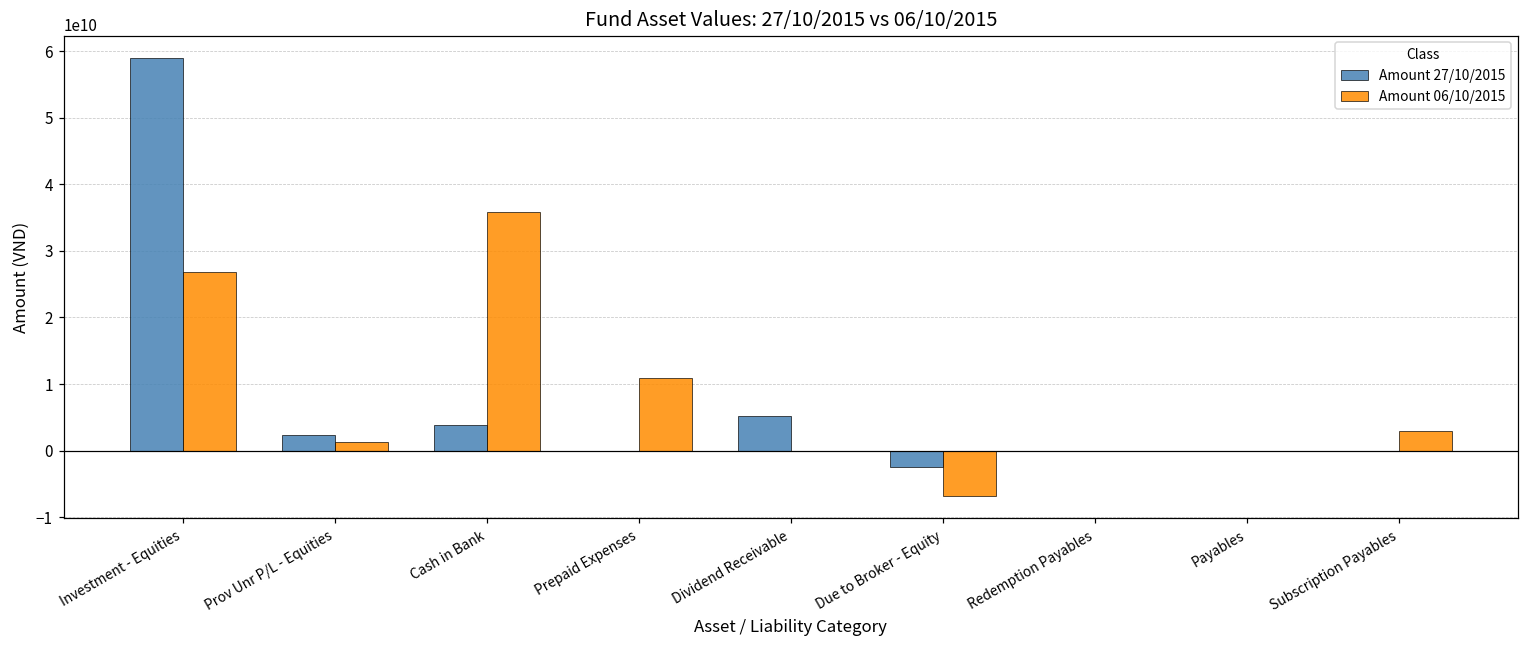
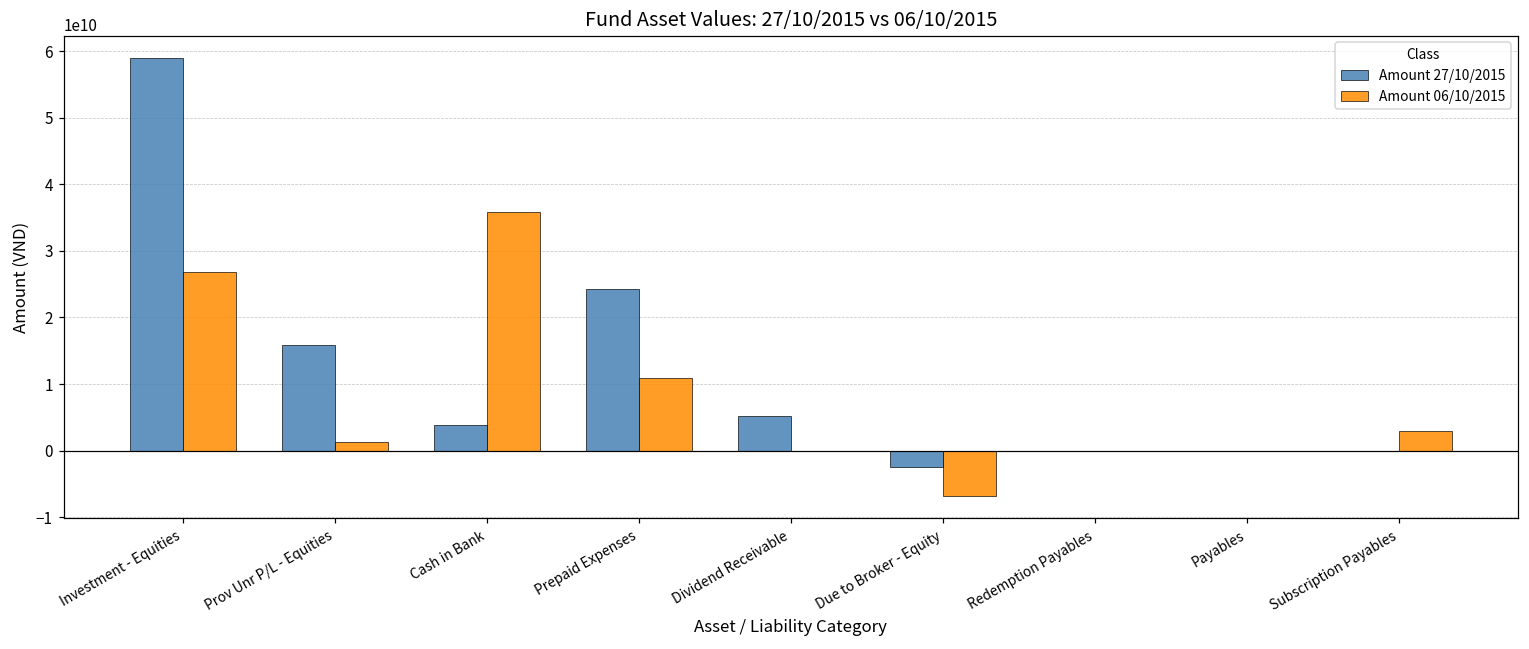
  {
    "Amount 27/10/2015": {
      "Investment - Equities": 59000000000,
-     "Prov Unr P/L - Equities": 2000000000,
+     "Prov Unr P/L - Equities": 16000000000,
      "Cash in Bank": 4000000000,
-     "Prepaid Expenses": 0,
+     "Prepaid Expenses": 24000000000,
      "Dividend Receivable": 5000000000,
      "Due to Broker - Equity": -2000000000
    },
    "Amount 06/10/2015": {
      "Investment - Equities": 27000000000,
      "Prov Unr P/L - Equities": 1000000000,
      "Cash in Bank": 36000000000,
      "Prepaid Expenses": 11000000000,
      "Dividend Receivable": 0,
      "Due to Broker - Equity": -7000000000,
      "Subscription Payables": 3000000000
    }
  }
